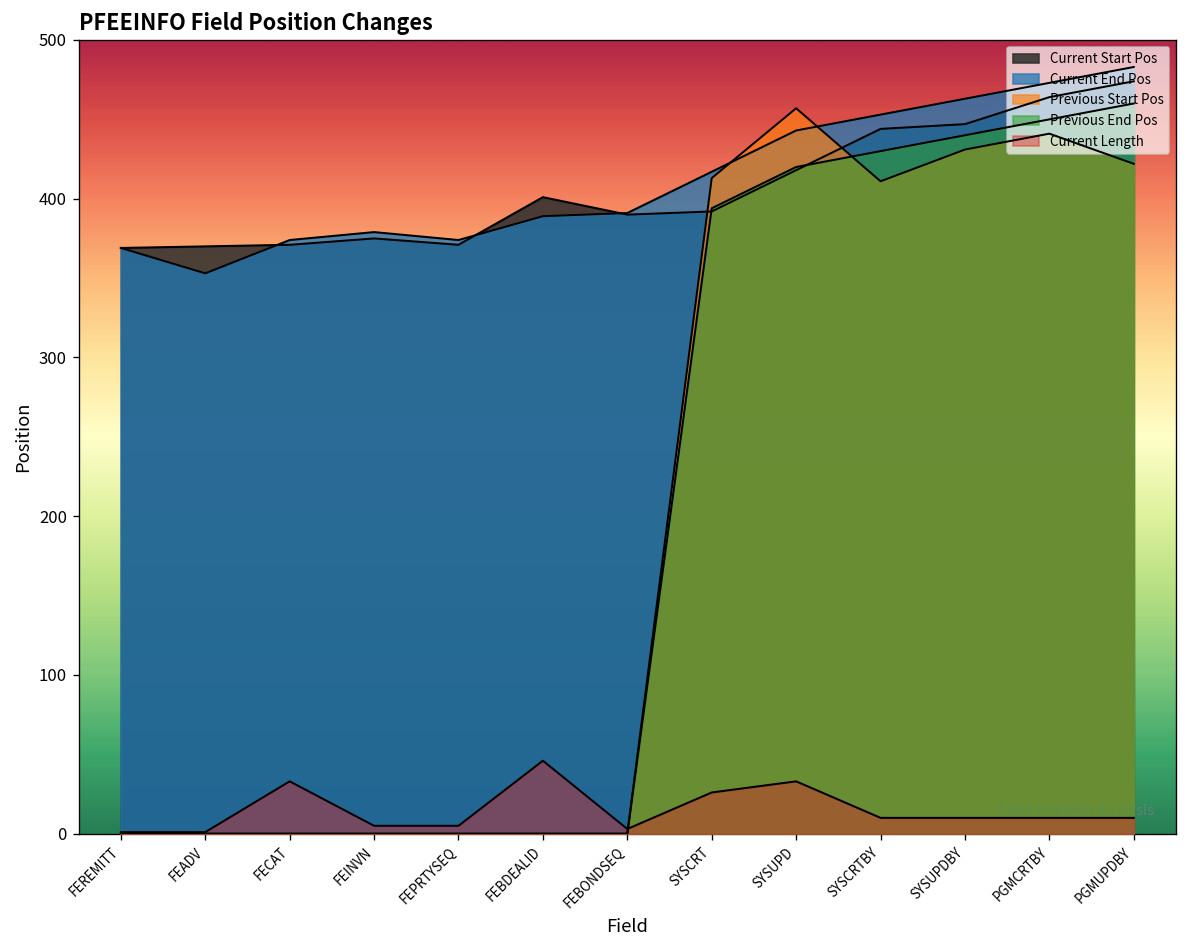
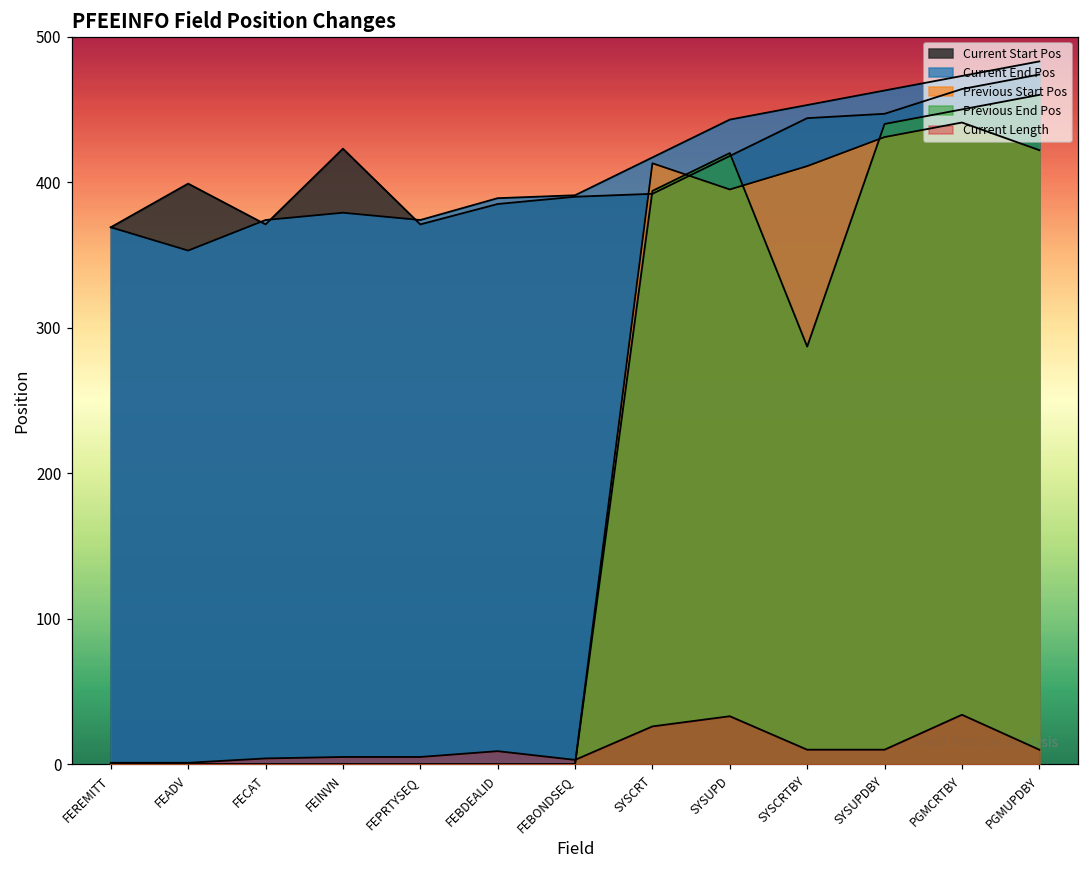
  {
    "Current Start Pos": {
-     "FEADV": 370,
+     "FEADV": 399,
      "FECAT": 371,
-     "FEINVN": 375,
+     "FEINVN": 423,
      "FEPRTYSEQ": 371,
-     "FEBDEALID": 401,
+     "FEBDEALID": 385,
      "SYSCRT": 392,
      "SYSUPD": 418,
      "SYSCRTBY": 444,
      "SYSUPDBY": 447
    },
    "Current End Pos": {
      "FEADV": 353,
      "FECAT": 374,
      "FEINVN": 379,
      "FEPRTYSEQ": 374,
      "FEBDEALID": 389,
      "SYSCRT": 417,
      "SYSUPD": 443,
      "SYSCRTBY": 453,
      "SYSUPDBY": 463
    },
    "Previous Start Pos": {
      "SYSCRT": 413,
-     "SYSUPD": 457,
+     "SYSUPD": 395,
      "SYSCRTBY": 411,
      "SYSUPDBY": 431,
      "PGMUPDBY": 422
    },
    "Previous End Pos": {
      "SYSCRT": 394,
      "SYSUPD": 420,
-     "SYSCRTBY": 430,
+     "SYSCRTBY": 287,
      "SYSUPDBY": 440
    },
    "Current Length": {
-     "FECAT": 33,
+     "FECAT": 4,
      "FEINVN": 5,
      "FEPRTYSEQ": 5,
-     "FEBDEALID": 46,
+     "FEBDEALID": 9,
      "FEBONDSEQ": 3,
      "SYSCRT": 26,
      "SYSUPD": 33,
      "SYSCRTBY": 10,
      "SYSUPDBY": 10,
-     "PGMCRTBY": 10,
+     "PGMCRTBY": 34,
      "PGMUPDBY": 10
    }
  }
